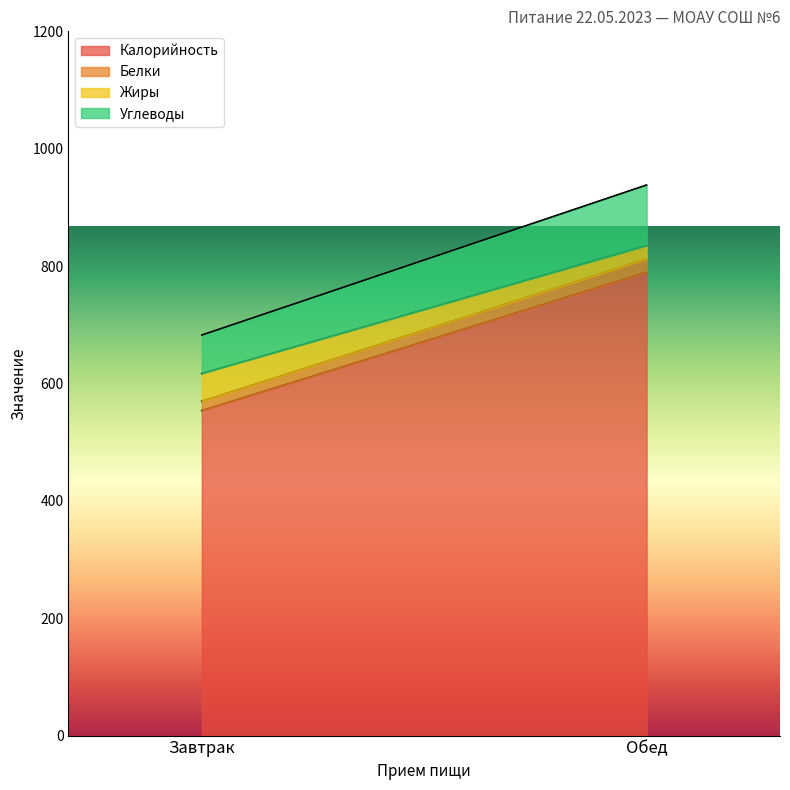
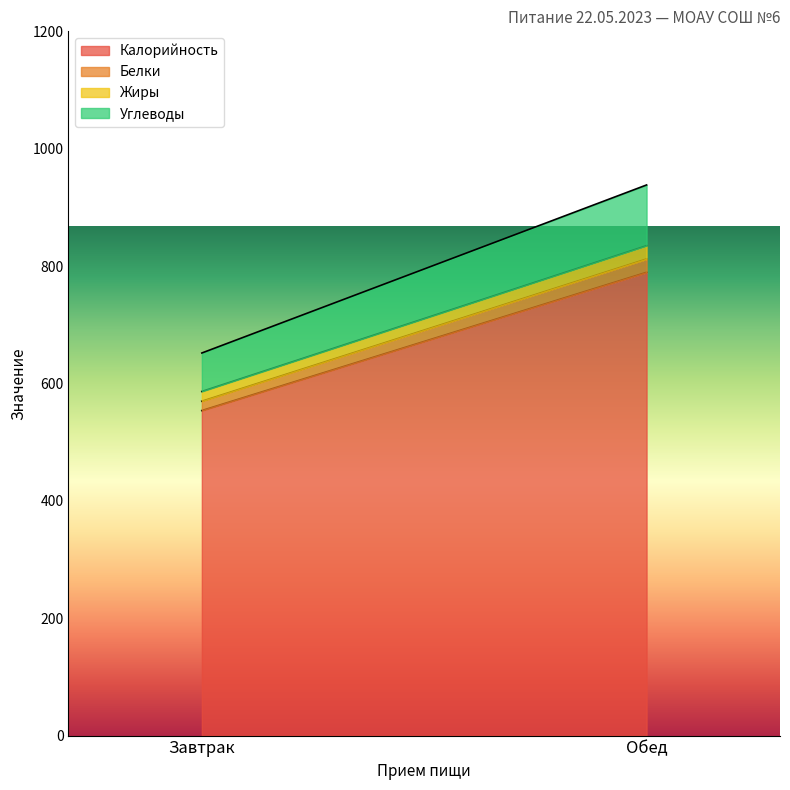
  {
    "Жиры": {
-     "Завтрак": 50,
+     "Завтрак": 20,
      "Обед": 20
    },
    "Углеводы": {
      "Завтрак": 70,
      "Обед": 100
    }
  }
